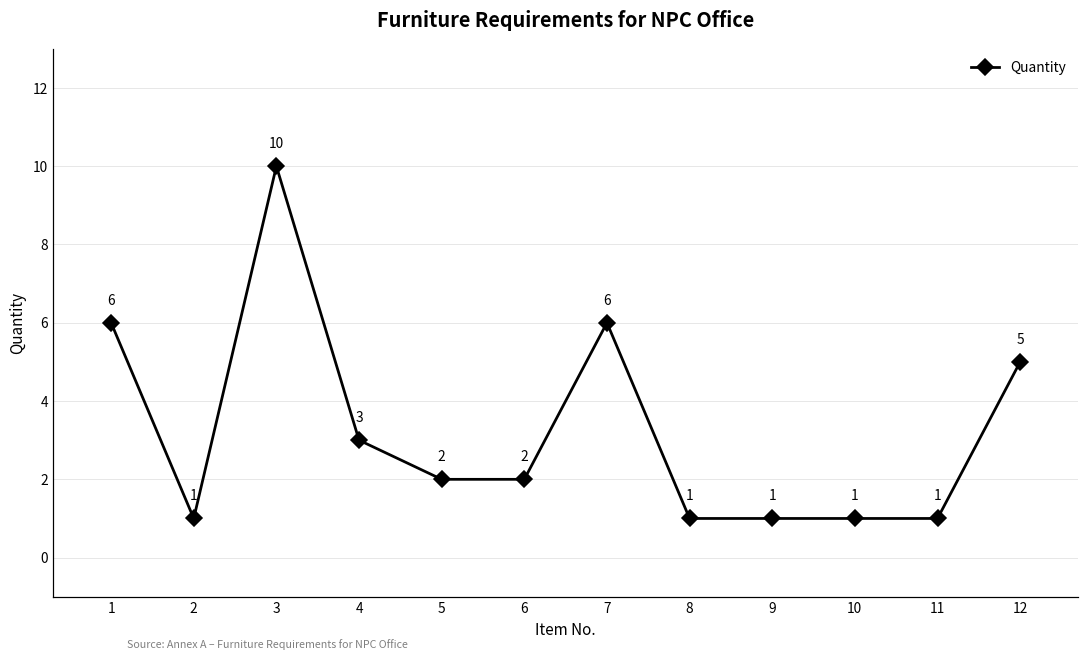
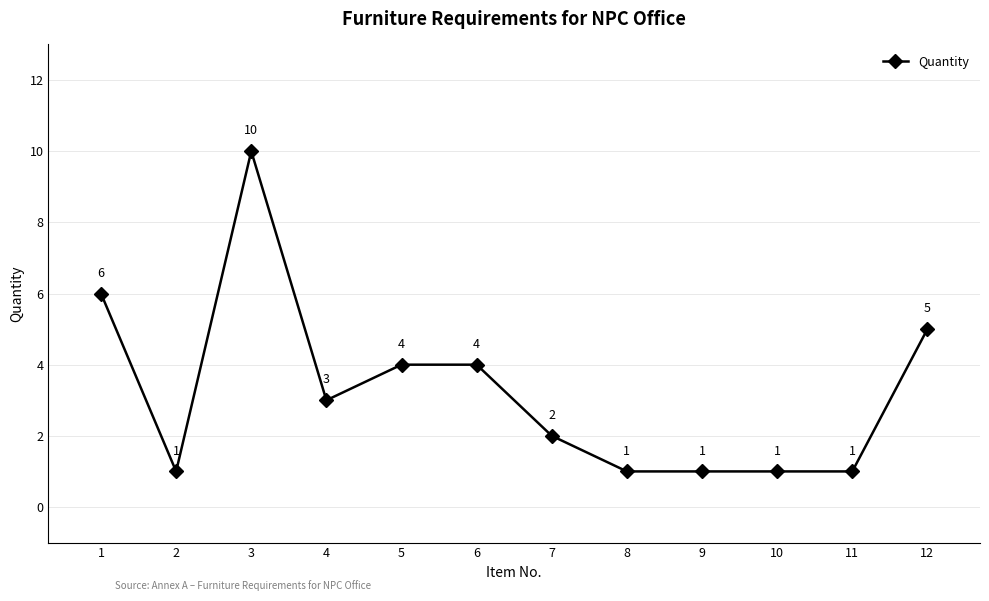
  {
    "1": 6,
    "2": 1,
    "3": 10,
    "4": 3,
-   "5": 2,
-   "6": 2,
-   "7": 6,
+   "5": 4,
+   "6": 4,
+   "7": 2,
    "8": 1,
    "9": 1,
    "10": 1,
    "11": 1,
    "12": 5
  }
